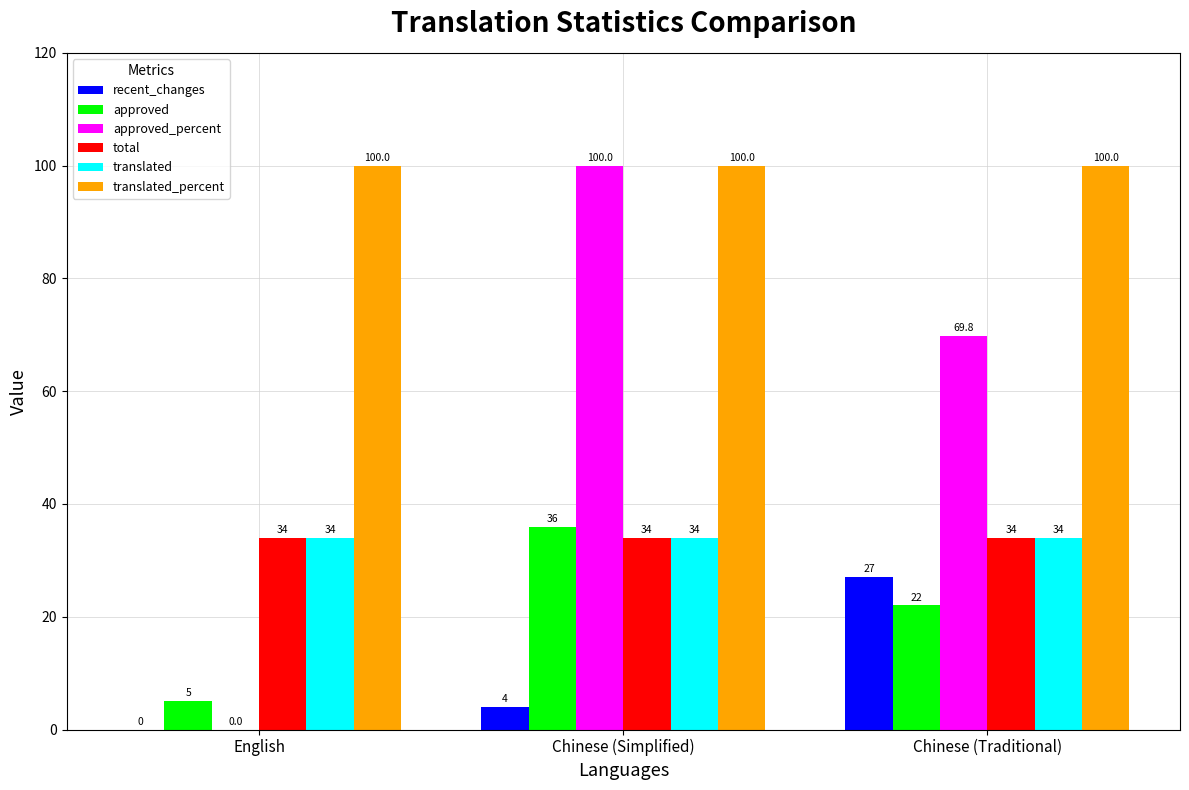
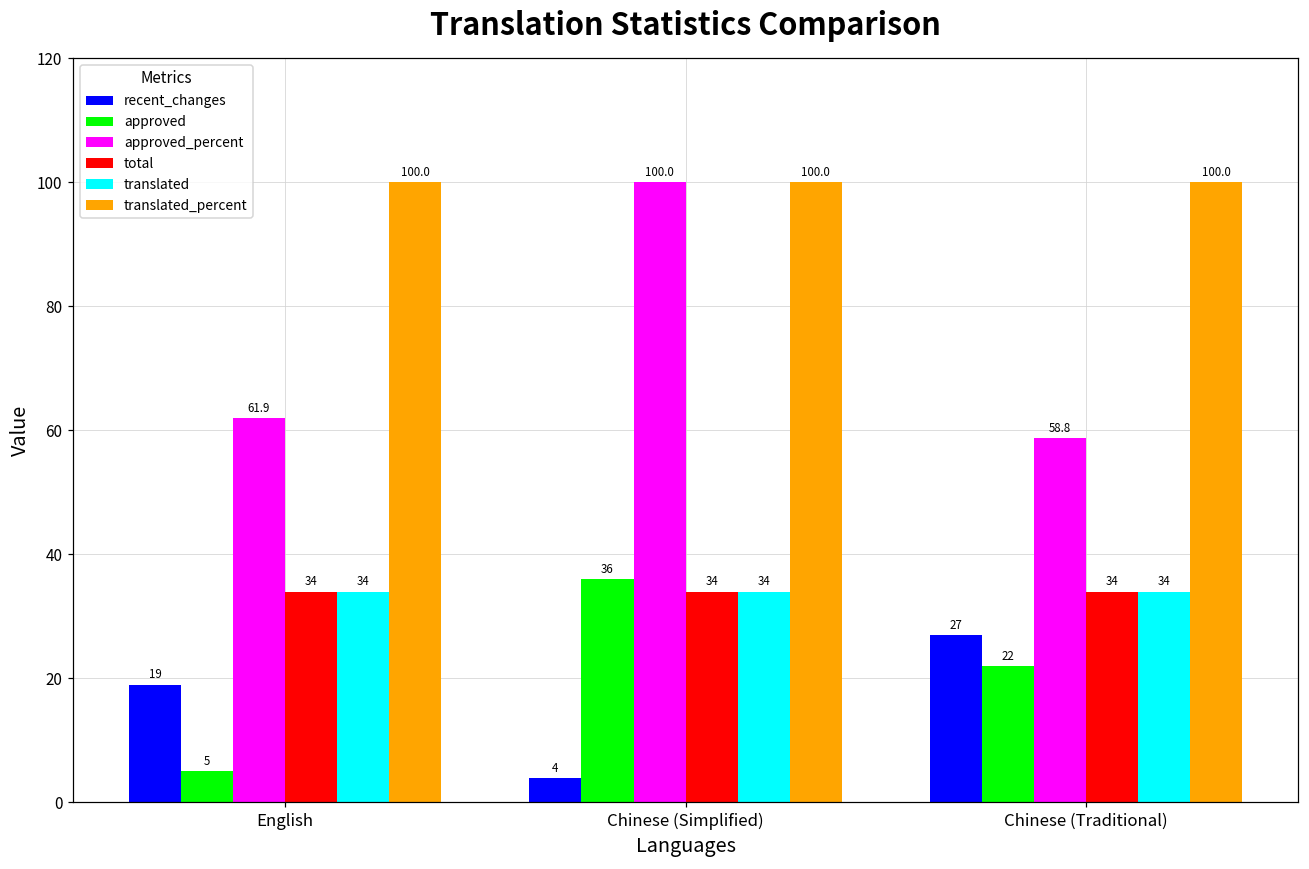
  {
    "recent_changes": {
-     "English": 0,
+     "English": 19,
      "Chinese (Simplified)": 4,
      "Chinese (Traditional)": 27
    },
    "approved": {
      "English": 5,
      "Chinese (Simplified)": 36,
      "Chinese (Traditional)": 22
    },
    "approved_percent": {
-     "English": 0.0,
+     "English": 61.9,
      "Chinese (Simplified)": 100.0,
-     "Chinese (Traditional)": 69.8
+     "Chinese (Traditional)": 58.8
    },
    "total": {
      "English": 34,
      "Chinese (Simplified)": 34,
      "Chinese (Traditional)": 34
    },
    "translated": {
      "English": 34,
      "Chinese (Simplified)": 34,
      "Chinese (Traditional)": 34
    },
    "translated_percent": {
      "English": 100.0,
      "Chinese (Simplified)": 100.0,
      "Chinese (Traditional)": 100.0
    }
  }
